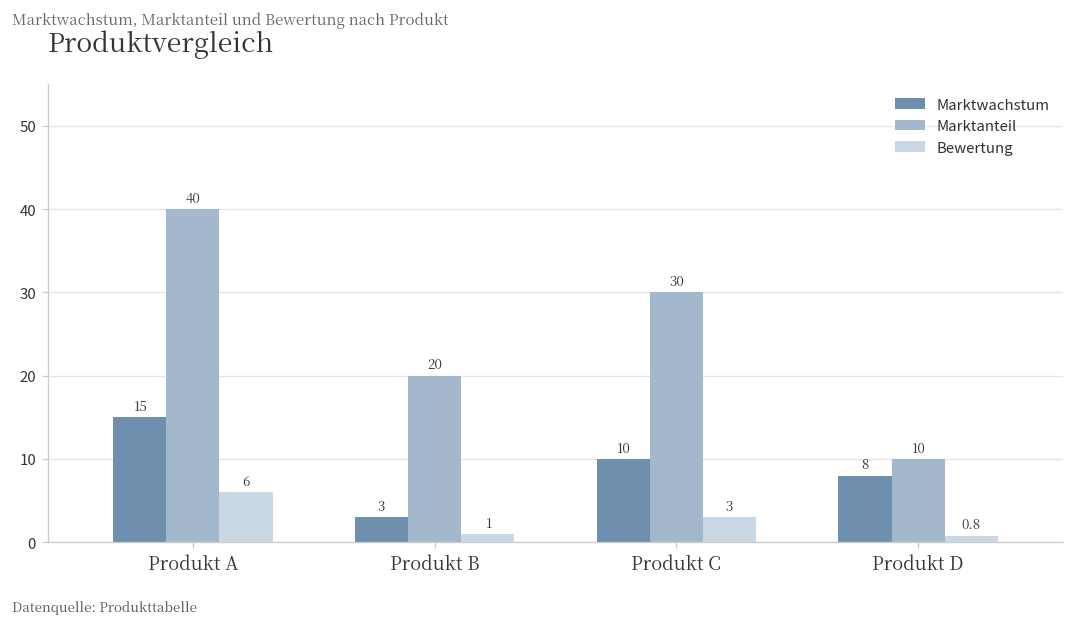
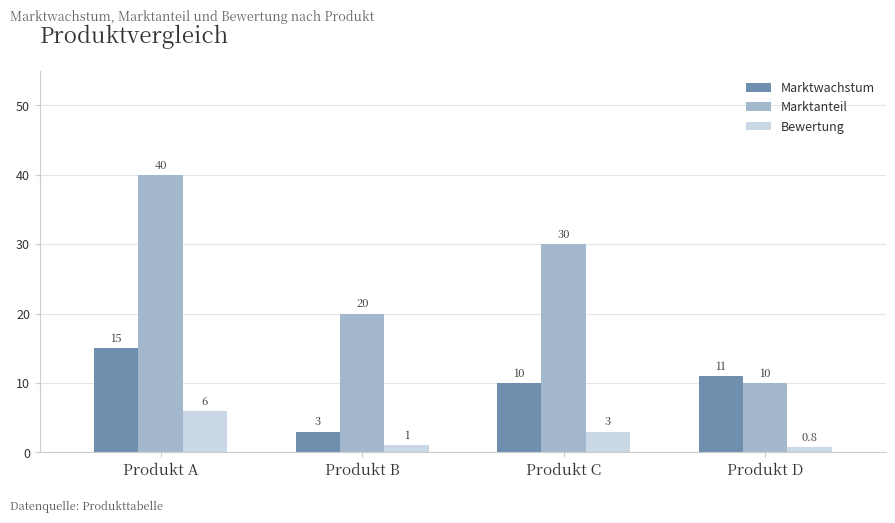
  {
    "Marktwachstum": {
      "Produkt A": 15,
      "Produkt B": 3,
      "Produkt C": 10,
-     "Produkt D": 8
+     "Produkt D": 11
    }
  }
